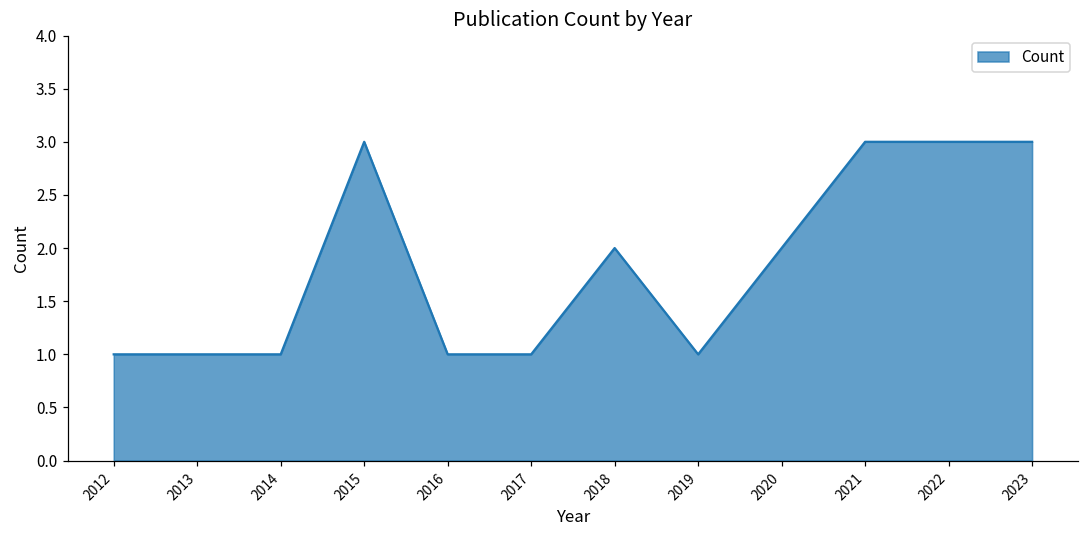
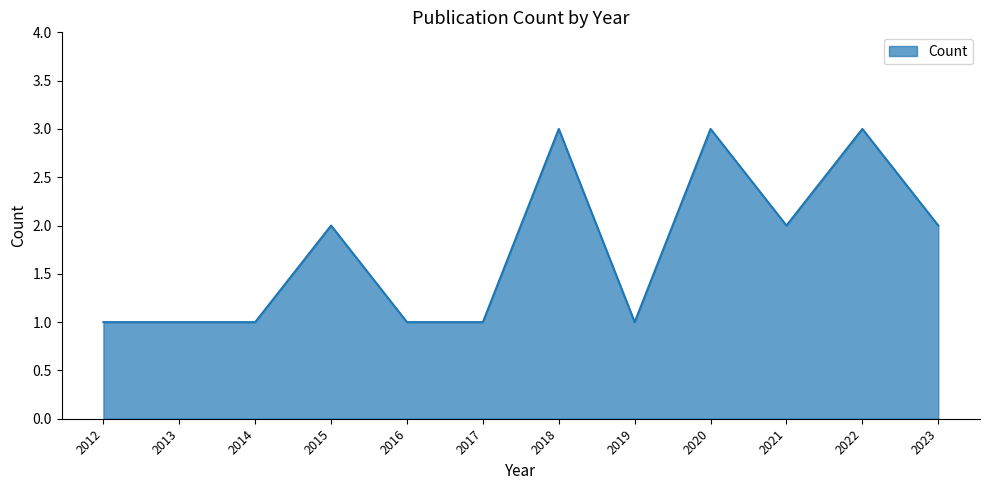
  {
    "2012": 1,
    "2013": 1,
    "2014": 1,
-   "2015": 3,
+   "2015": 2,
    "2016": 1,
    "2017": 1,
-   "2018": 2,
+   "2018": 3,
    "2019": 1,
-   "2020": 2,
-   "2021": 3,
+   "2020": 3,
+   "2021": 2,
    "2022": 3,
-   "2023": 3
+   "2023": 2
  }
